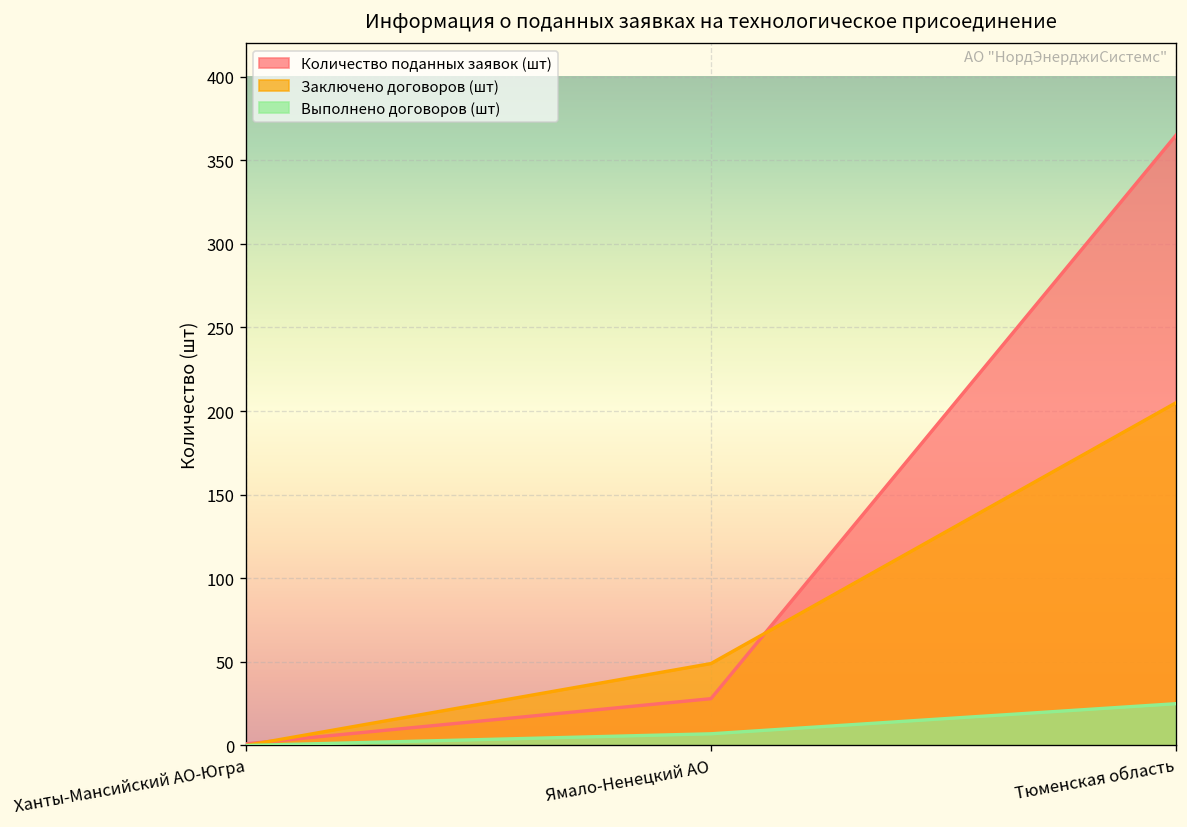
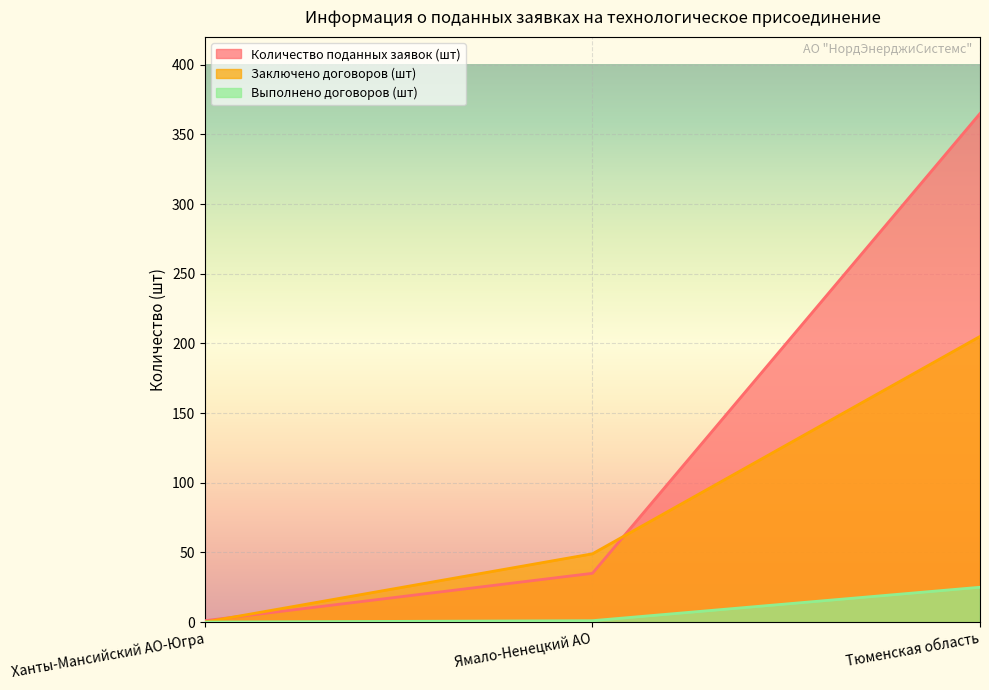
  {
    "Количество поданных заявок (шт)": {
-     "Ямало-Ненецкий АО": 28,
+     "Ямало-Ненецкий АО": 35,
      "Тюменская область": 365
    },
    "Заключено договоров (шт)": {
      "Ямало-Ненецкий АО": 49,
      "Тюменская область": 205
    },
    "Выполнено договоров (шт)": {
-     "Ямало-Ненецкий АО": 7,
+     "Ямало-Ненецкий АО": 1,
      "Тюменская область": 25
    }
  }
